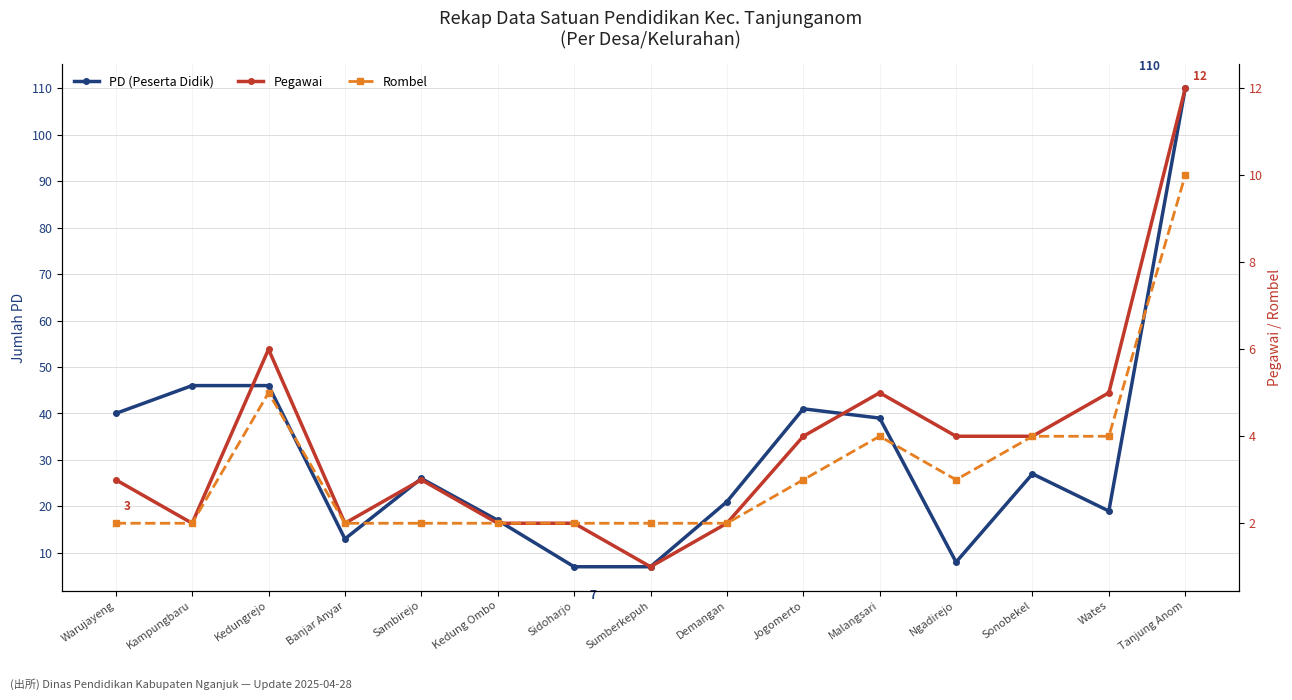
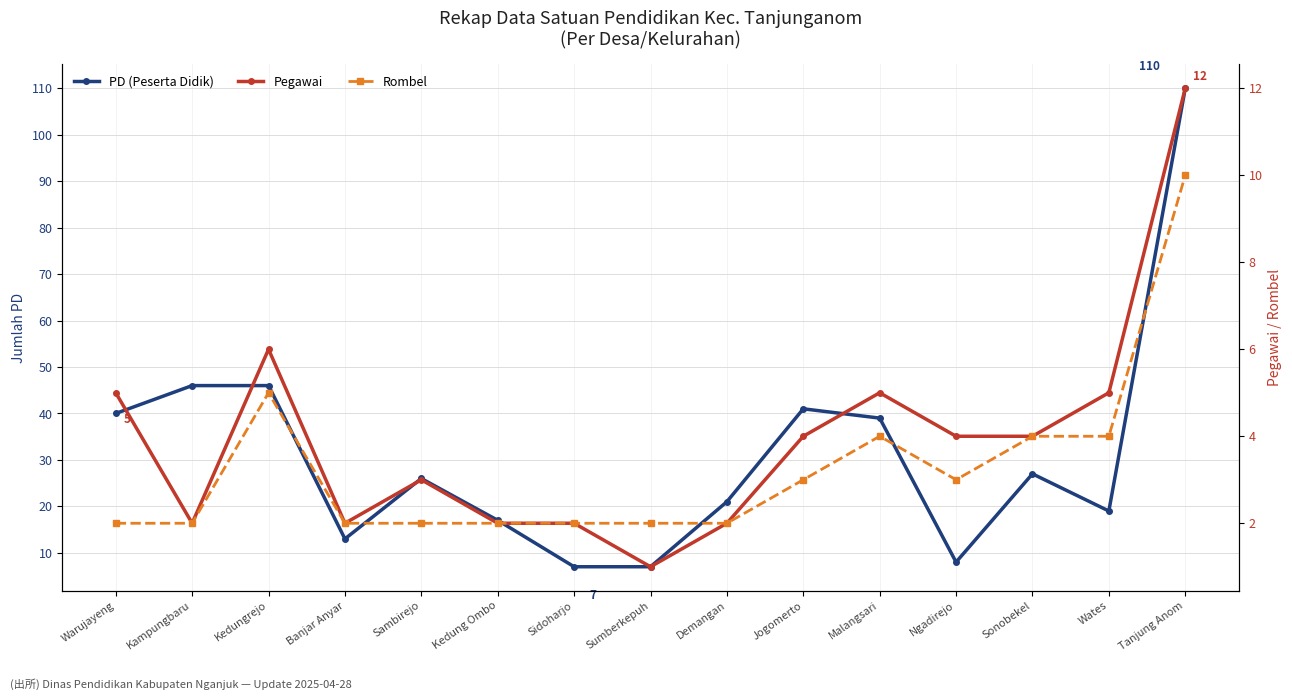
  {
    "Pegawai": {
-     "Warujayeng": 3,
+     "Warujayeng": 5,
      "Tanjung Anom": 12
    }
  }
